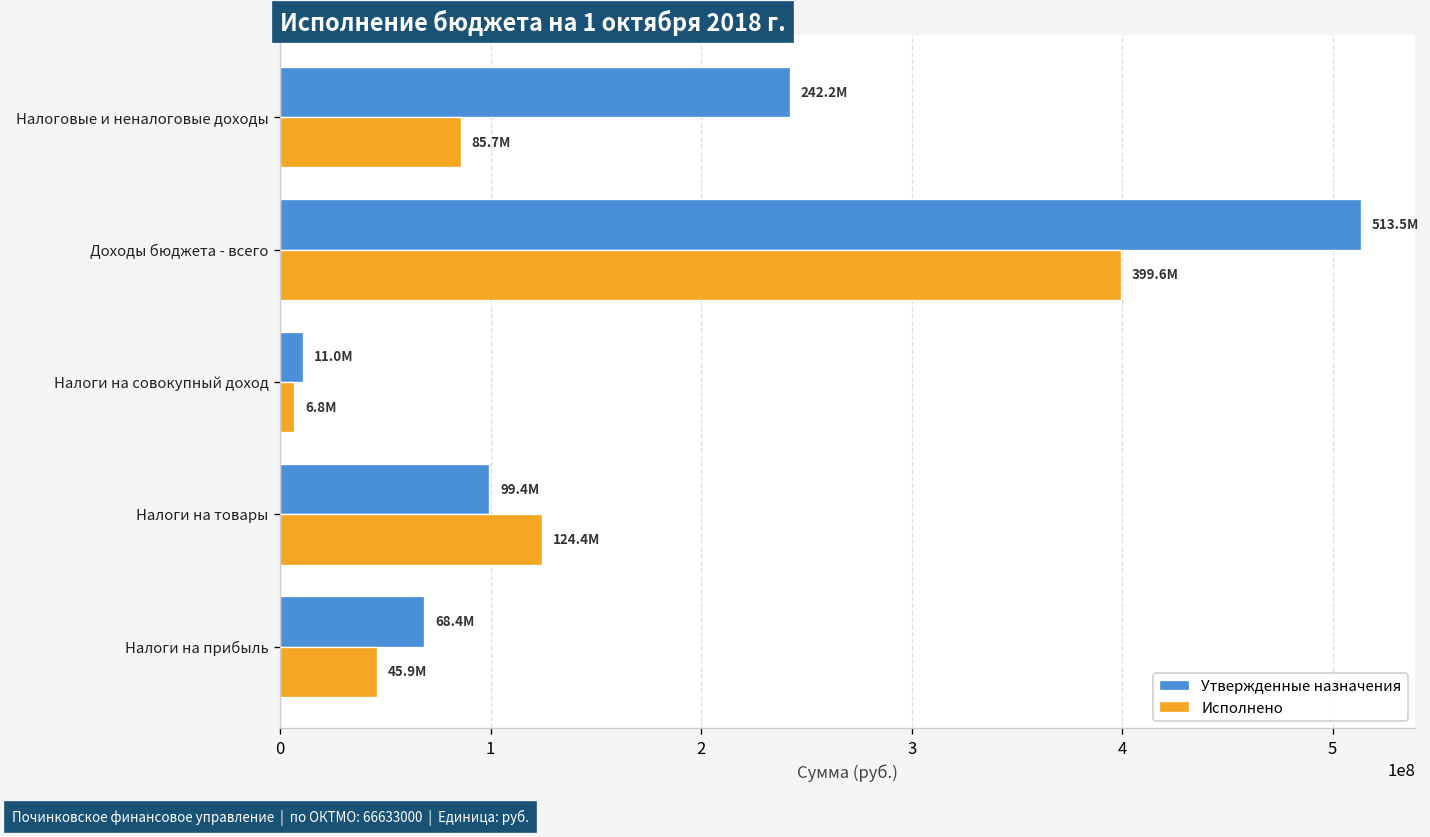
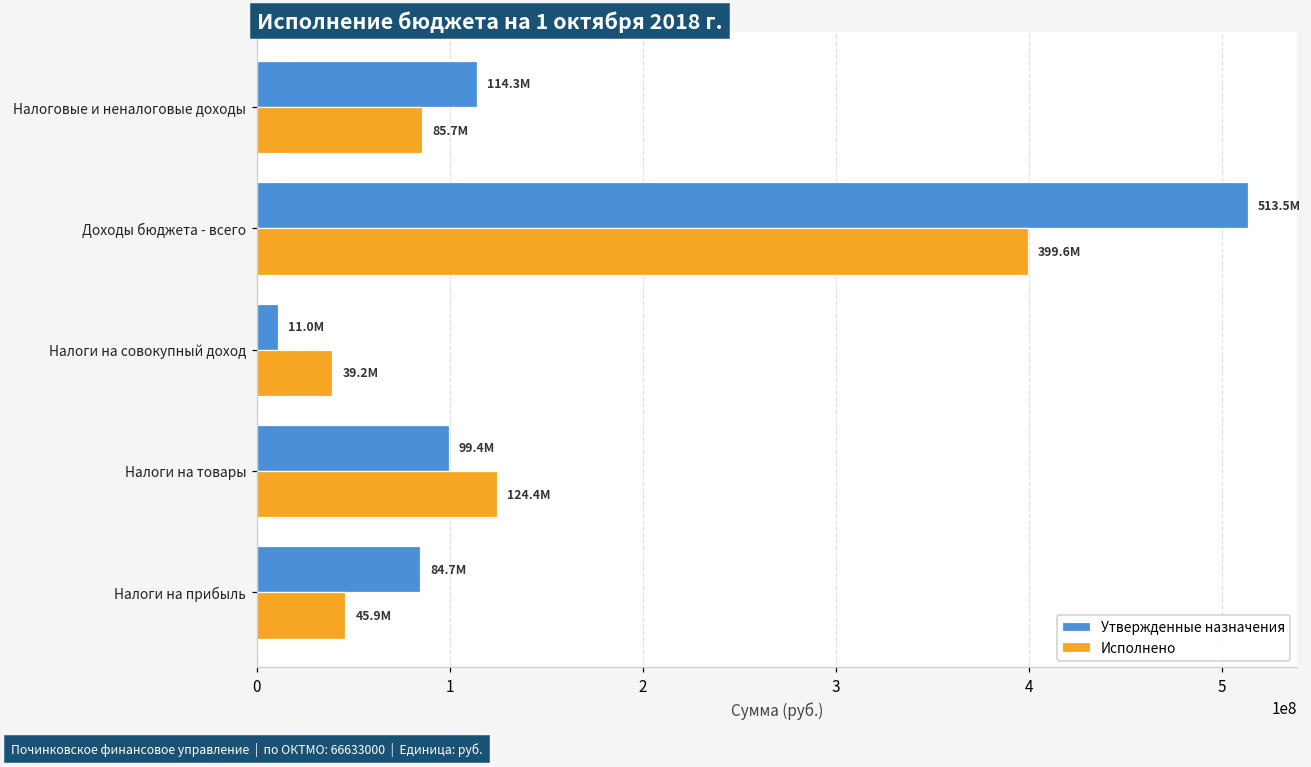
  {
    "Утвержденные назначения": {
-     "Налоговые и неналоговые доходы": "242.2M",
+     "Налоговые и неналоговые доходы": "114.3M",
      "Доходы бюджета - всего": "513.5M",
      "Налоги на совокупный доход": "11.0M",
      "Налоги на товары": "99.4M",
-     "Налоги на прибыль": "68.4M"
+     "Налоги на прибыль": "84.7M"
    },
    "Исполнено": {
      "Налоговые и неналоговые доходы": "85.7M",
      "Доходы бюджета - всего": "399.6M",
-     "Налоги на совокупный доход": "6.8M",
+     "Налоги на совокупный доход": "39.2M",
      "Налоги на товары": "124.4M",
      "Налоги на прибыль": "45.9M"
    }
  }
